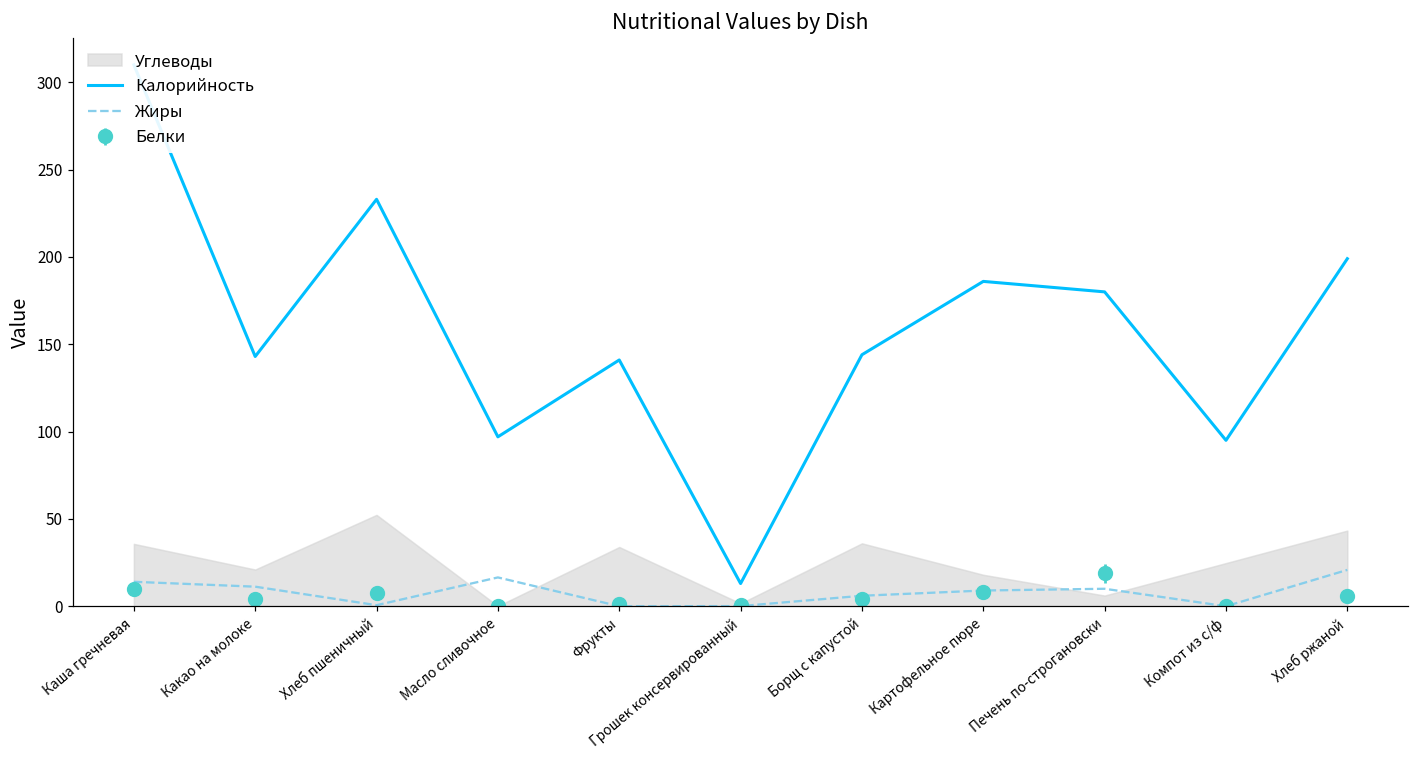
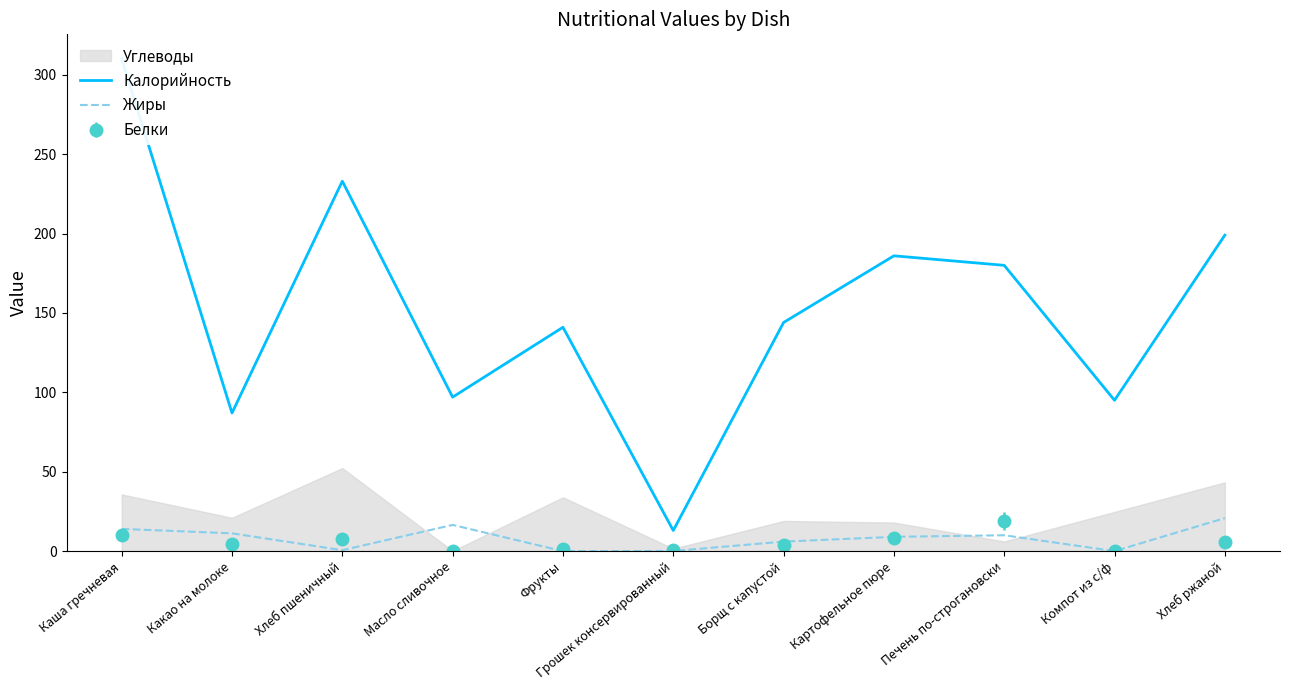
  {
    "Углеводы": {
      "Каша гречневая": 36,
      "Какао на молоке": 21,
      "Хлеб пшеничный": 52,
      "Фрукты": 34,
-     "Борщ с капустой": 36,
+     "Борщ с капустой": 19,
      "Картофельное пюре": 18,
      "Печень по-строгановски": 6,
      "Компот из с/ф": 25,
      "Хлеб ржаной": 43
    },
    "Калорийность": {
-     "Какао на молоке": 143,
+     "Какао на молоке": 87,
      "Хлеб пшеничный": 233,
      "Масло сливочное": 97,
      "Фрукты": 141,
      "Грошек консервированный": 13,
      "Борщ с капустой": 144,
      "Картофельное пюре": 186,
      "Печень по-строгановски": 180,
      "Компот из с/ф": 95,
      "Хлеб ржаной": 199
    },
    "Жиры": {
      "Каша гречневая": 14,
      "Какао на молоке": 11,
      "Хлеб пшеничный": 1,
      "Масло сливочное": 17,
      "Борщ с капустой": 6,
      "Печень по-строгановски": 10,
      "Хлеб ржаной": 21
    }
  }
